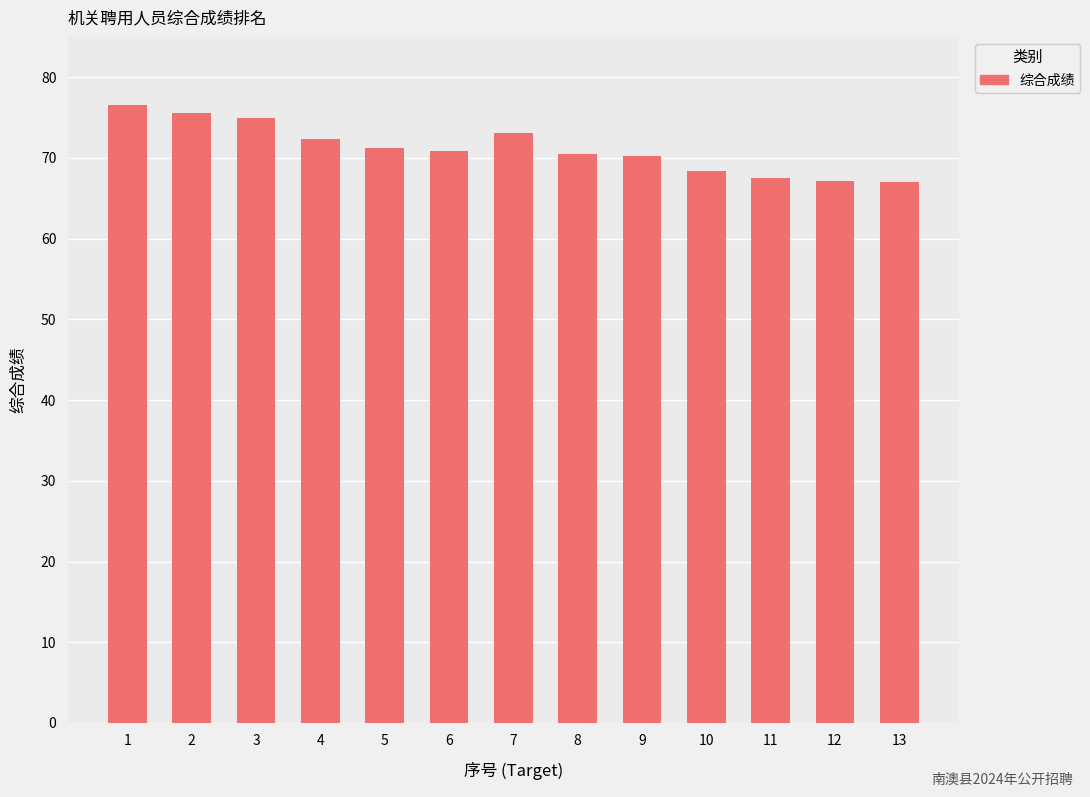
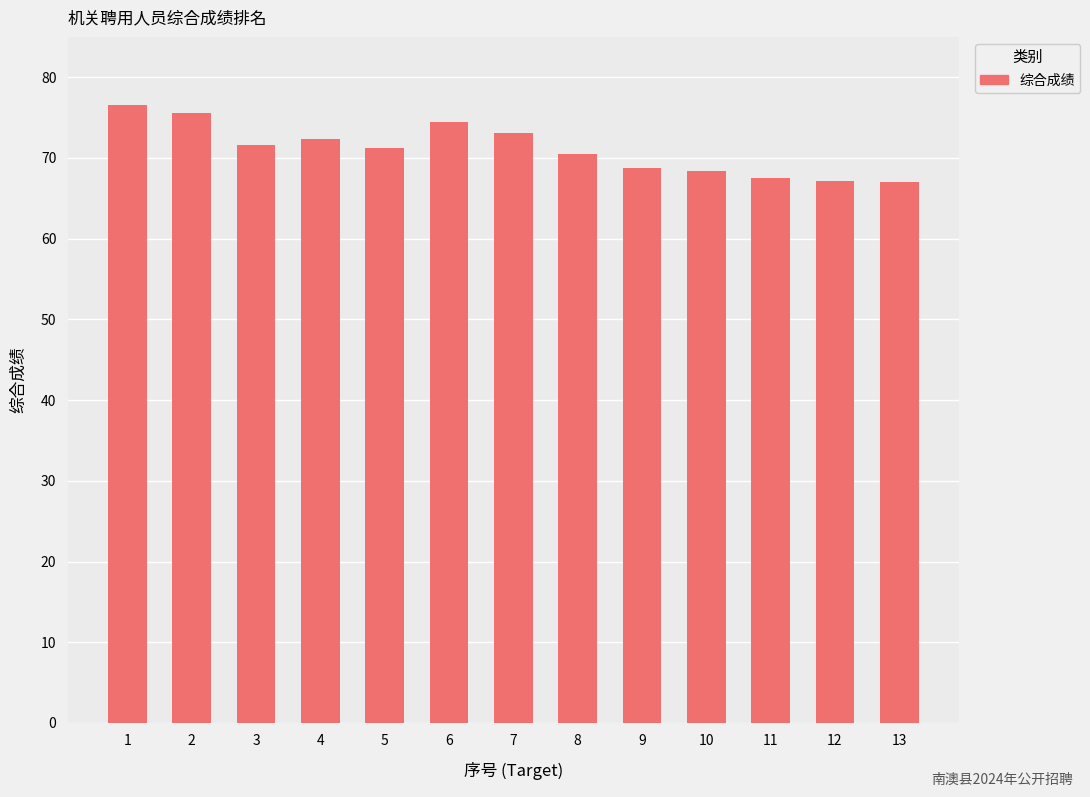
  {
    "1": 77,
    "2": 76,
-   "3": 75,
+   "3": 72,
    "4": 72,
    "5": 71,
-   "6": 71,
+   "6": 74,
    "7": 73,
    "8": 71,
-   "9": 70,
+   "9": 69,
    "10": 68,
    "11": 68,
    "12": 67,
    "13": 67
  }
